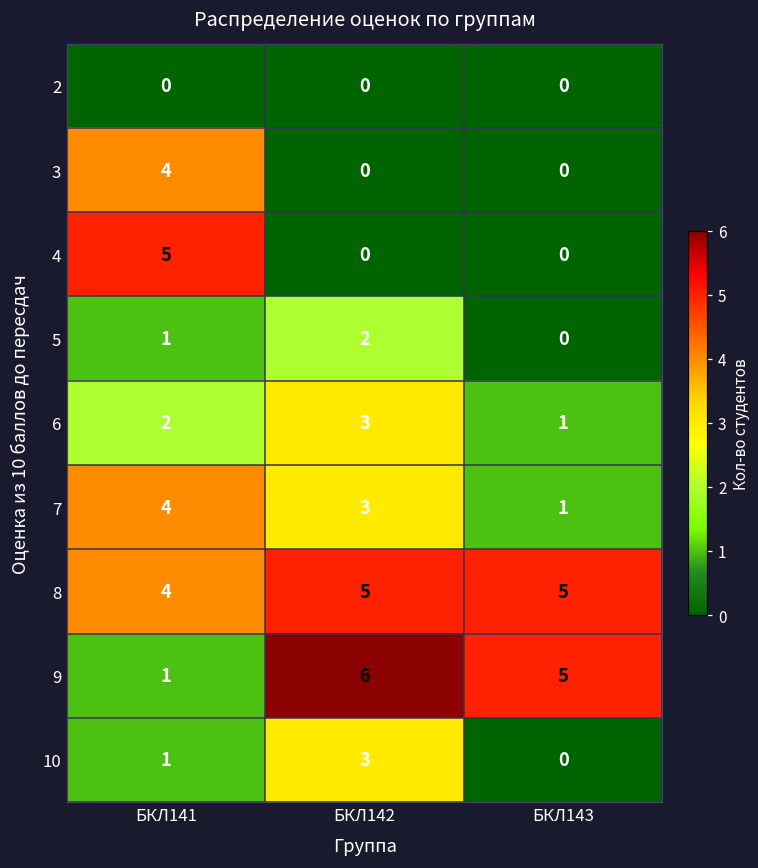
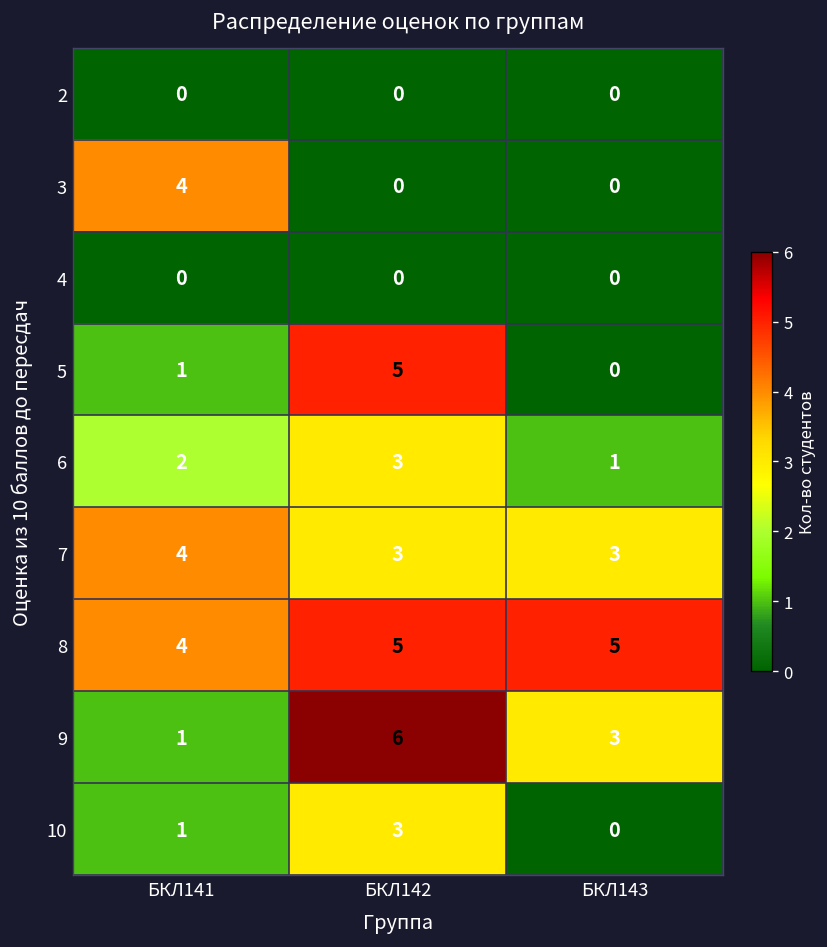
  {
    "2": {
      "БКЛ141": 0,
      "БКЛ142": 0,
      "БКЛ143": 0
    },
    "3": {
      "БКЛ141": 4,
      "БКЛ142": 0,
      "БКЛ143": 0
    },
    "4": {
-     "БКЛ141": 5,
+     "БКЛ141": 0,
      "БКЛ142": 0,
      "БКЛ143": 0
    },
    "5": {
      "БКЛ141": 1,
-     "БКЛ142": 2,
+     "БКЛ142": 5,
      "БКЛ143": 0
    },
    "6": {
      "БКЛ141": 2,
      "БКЛ142": 3,
      "БКЛ143": 1
    },
    "7": {
      "БКЛ141": 4,
      "БКЛ142": 3,
-     "БКЛ143": 1
+     "БКЛ143": 3
    },
    "8": {
      "БКЛ141": 4,
      "БКЛ142": 5,
      "БКЛ143": 5
    },
    "9": {
      "БКЛ141": 1,
      "БКЛ142": 6,
-     "БКЛ143": 5
+     "БКЛ143": 3
    },
    "10": {
      "БКЛ141": 1,
      "БКЛ142": 3,
      "БКЛ143": 0
    }
  }
